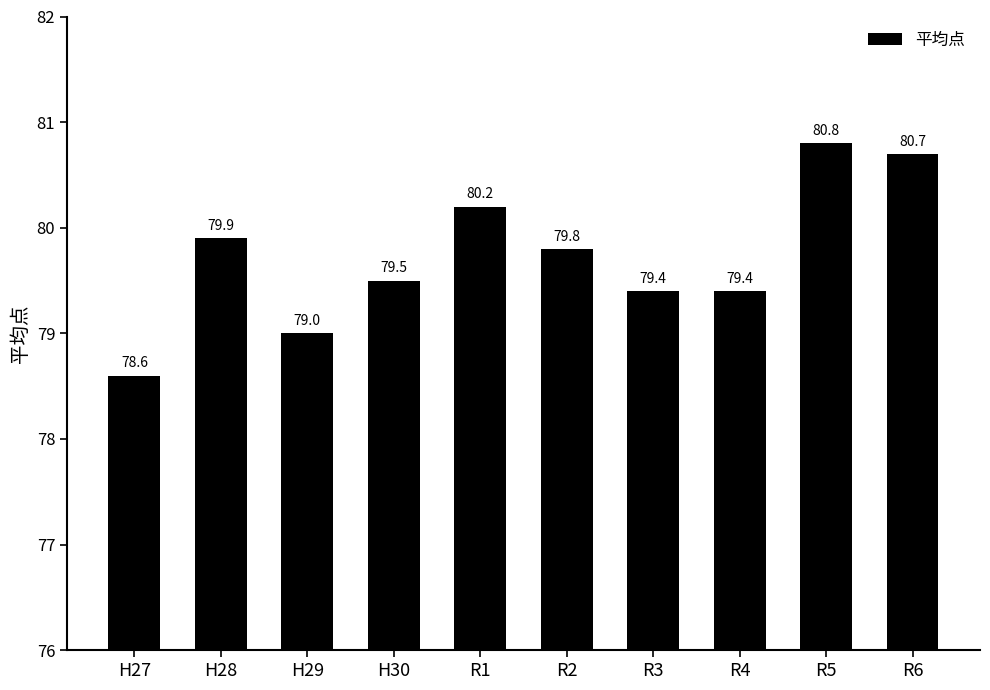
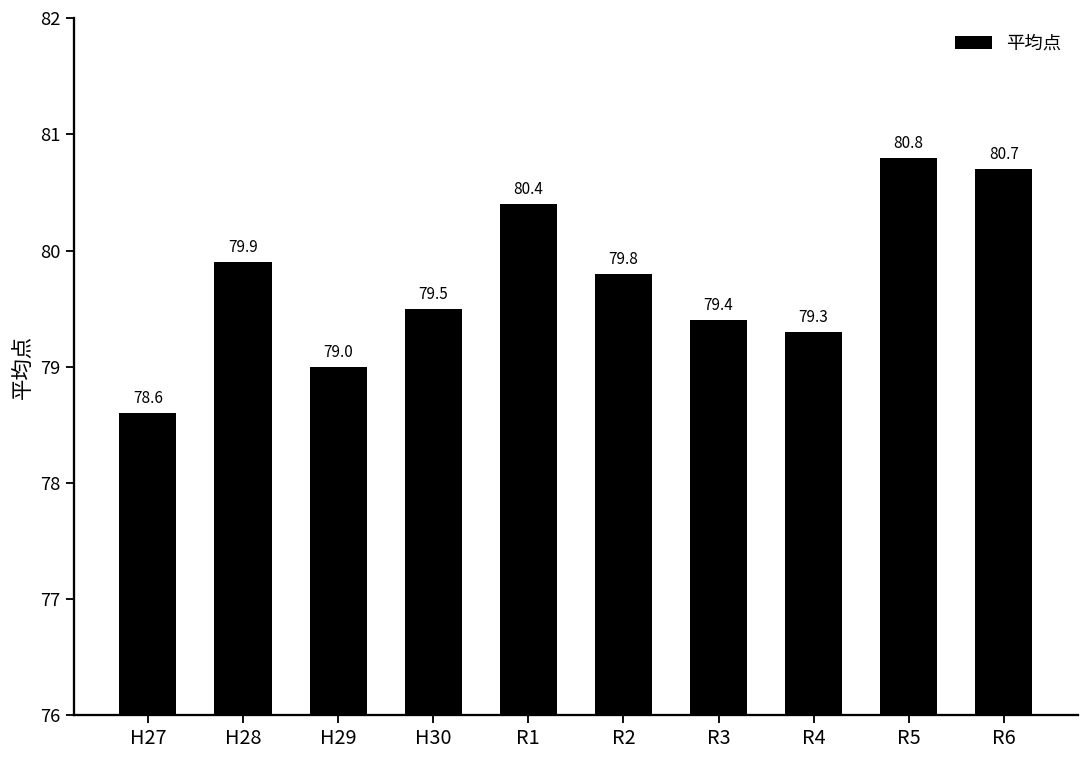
  {
    "H27": 78.6,
    "H28": 79.9,
    "H29": 79.0,
    "H30": 79.5,
-   "R1": 80.2,
+   "R1": 80.4,
    "R2": 79.8,
    "R3": 79.4,
-   "R4": 79.4,
+   "R4": 79.3,
    "R5": 80.8,
    "R6": 80.7
  }
